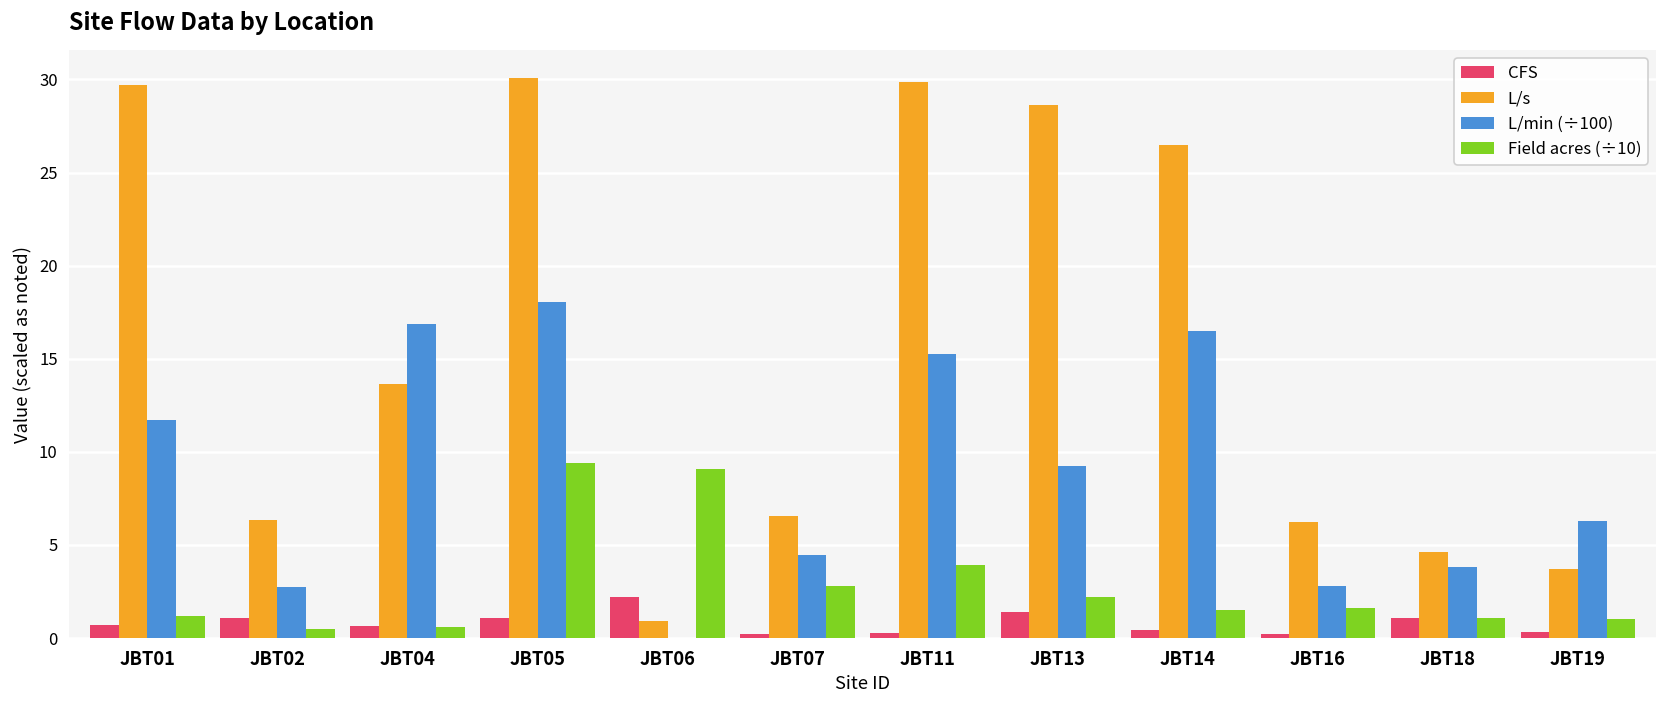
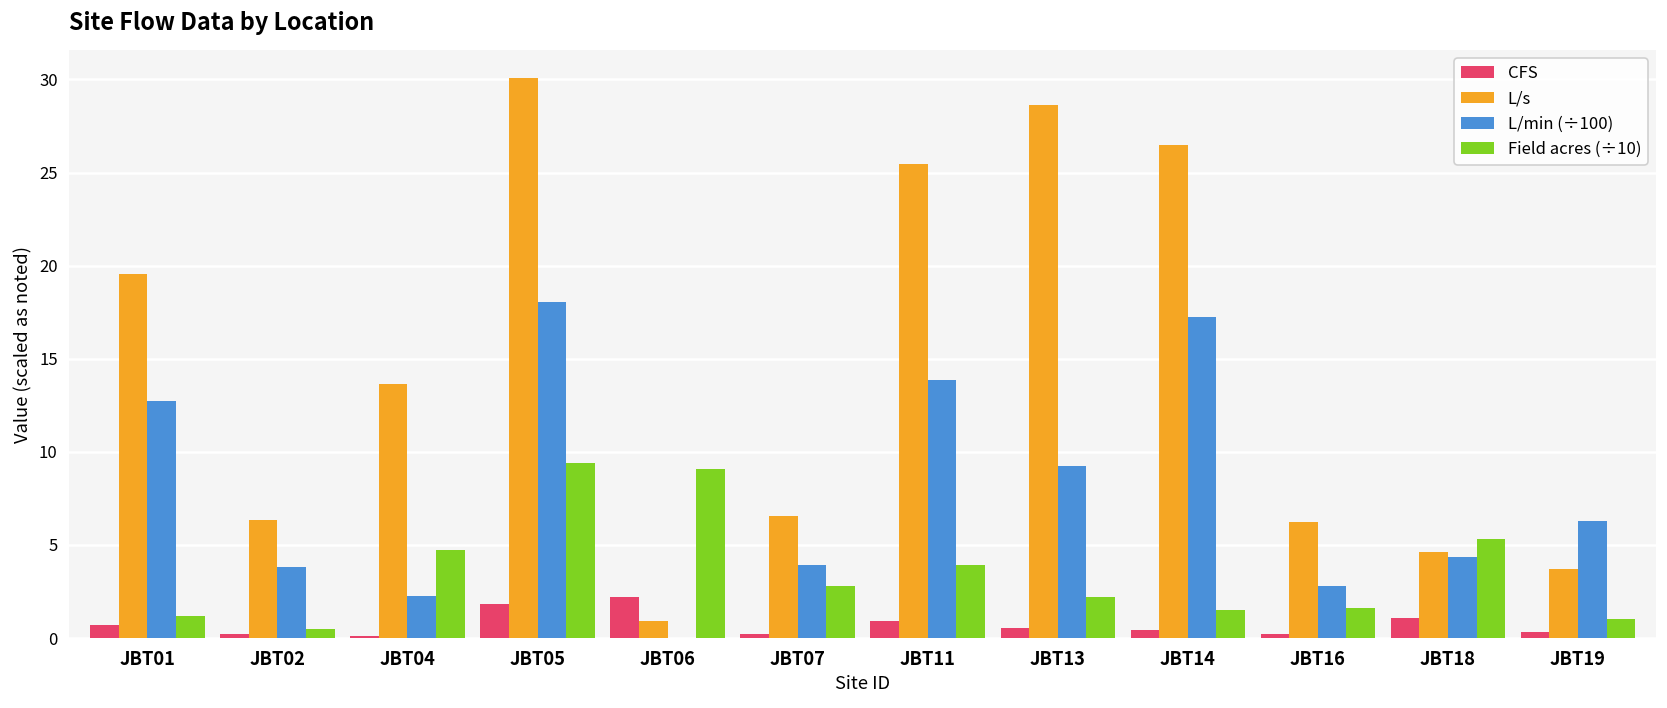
  {
    "CFS": {
      "JBT01": 0.7,
-     "JBT02": 1.1,
-     "JBT04": 0.7,
-     "JBT05": 1.1,
+     "JBT02": 0.2,
+     "JBT04": 0.1,
+     "JBT05": 1.8,
      "JBT06": 2.2,
      "JBT07": 0.2,
-     "JBT11": 0.3,
-     "JBT13": 1.4,
+     "JBT11": 0.9,
+     "JBT13": 0.5,
      "JBT14": 0.4,
      "JBT16": 0.2,
      "JBT18": 1.1,
      "JBT19": 0.3
    },
    "L/s": {
-     "JBT01": 29.7,
+     "JBT01": 19.6,
      "JBT02": 6.3,
      "JBT04": 13.7,
      "JBT05": 30.1,
      "JBT06": 0.9,
      "JBT07": 6.6,
-     "JBT11": 29.8,
+     "JBT11": 25.4,
      "JBT13": 28.6,
      "JBT14": 26.5,
      "JBT16": 6.2,
      "JBT18": 4.6,
      "JBT19": 3.7
    },
    "L/min (÷100)": {
-     "JBT01": 11.7,
-     "JBT02": 2.7,
-     "JBT04": 16.9,
+     "JBT01": 12.8,
+     "JBT02": 3.8,
+     "JBT04": 2.3,
      "JBT05": 18.0,
      "JBT06": 0.0,
-     "JBT07": 4.5,
-     "JBT11": 15.3,
+     "JBT07": 3.9,
+     "JBT11": 13.9,
      "JBT13": 9.3,
-     "JBT14": 16.5,
+     "JBT14": 17.3,
      "JBT16": 2.8,
-     "JBT18": 3.8,
+     "JBT18": 4.3,
      "JBT19": 6.3
    },
    "Field acres (÷10)": {
      "JBT01": 1.2,
      "JBT02": 0.5,
-     "JBT04": 0.6,
+     "JBT04": 4.7,
      "JBT05": 9.4,
      "JBT06": 9.1,
      "JBT07": 2.8,
      "JBT11": 3.9,
      "JBT13": 2.2,
      "JBT14": 1.5,
      "JBT16": 1.6,
-     "JBT18": 1.1,
+     "JBT18": 5.3,
      "JBT19": 1.0
    }
  }
